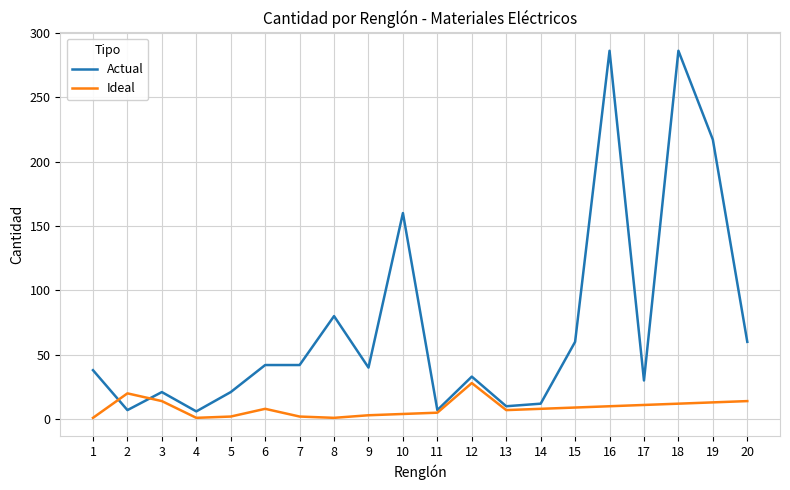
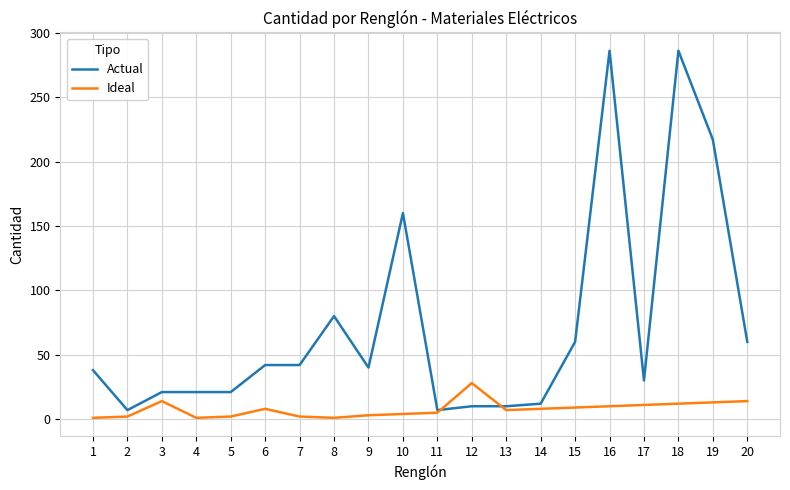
  {
    "Actual": {
      "1": 38,
      "2": 7,
      "3": 21,
-     "4": 6,
+     "4": 21,
      "5": 21,
      "6": 42,
      "7": 42,
      "8": 80,
      "9": 40,
      "10": 160,
      "11": 7,
-     "12": 33,
+     "12": 10,
      "13": 10,
      "14": 12,
      "15": 60,
      "16": 286,
      "17": 30,
      "18": 286,
      "19": 217,
      "20": 60
    },
    "Ideal": {
      "1": 1,
-     "2": 20,
+     "2": 2,
      "3": 14,
      "4": 1,
      "5": 2,
      "6": 8,
      "7": 2,
      "8": 1,
      "9": 3,
      "10": 4,
      "11": 5,
      "12": 28,
      "13": 7,
      "14": 8,
      "15": 9,
      "16": 10,
      "17": 11,
      "18": 12,
      "19": 13,
      "20": 14
    }
  }
